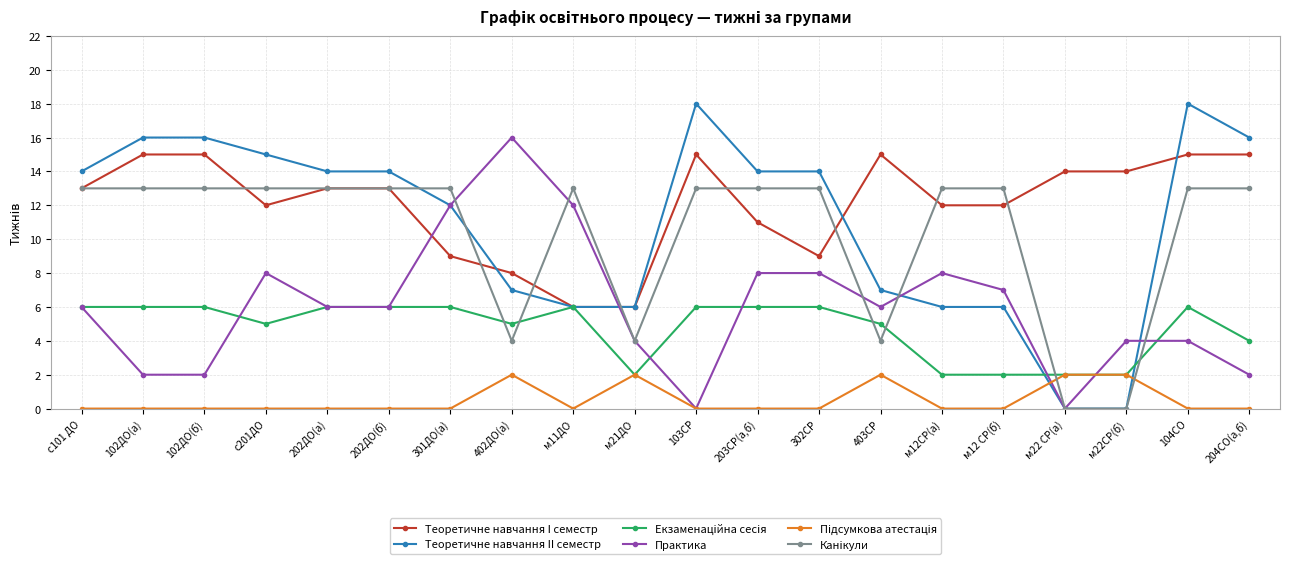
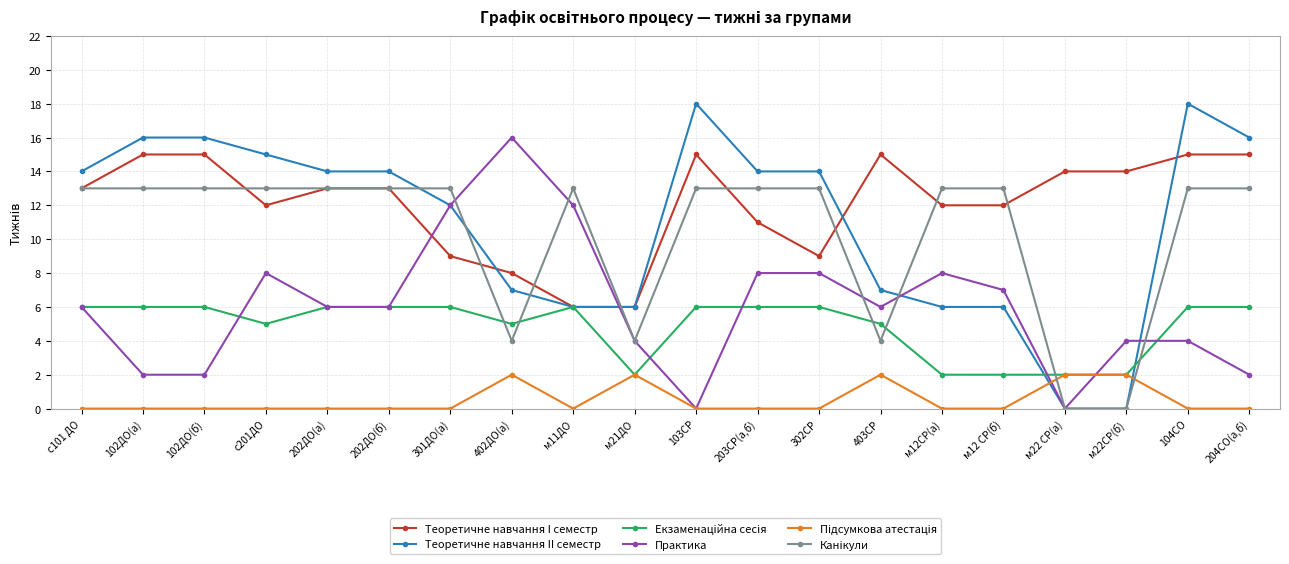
  {
    "Теоретичне навчання І семестр": {
      "102ДО(а)": 15,
      "102ДО(б)": 15,
      "с201ДО": 12,
      "301ДО(а)": 9,
      "402ДО(а)": 8,
      "103СР": 15,
      "203СР(а,б)": 11,
      "302СР": 9,
      "403СР": 15,
      "м12СР(а)": 12,
      "м12 СР(б)": 12,
      "м22 СР(а)": 14,
      "м22СР(б)": 14,
      "104СО": 15,
      "204СО(а,б)": 15
    },
    "Теоретичне навчання ІІ семестр": {
      "с101 ДО": 14,
      "102ДО(а)": 16,
      "102ДО(б)": 16,
      "с201ДО": 15,
      "202ДО(а)": 14,
      "202ДО(б)": 14,
      "402ДО(а)": 7,
      "103СР": 18,
      "203СР(а,б)": 14,
      "302СР": 14,
      "403СР": 7,
      "м12СР(а)": 6,
      "м12 СР(б)": 6,
      "104СО": 18,
      "204СО(а,б)": 16
    },
    "Екзаменаційна сесія": {
      "102ДО(а)": 6,
      "102ДО(б)": 6,
      "с201ДО": 5,
      "301ДО(а)": 6,
      "402ДО(а)": 5,
      "103СР": 6,
      "203СР(а,б)": 6,
      "302СР": 6,
      "403СР": 5,
      "м12СР(а)": 2,
      "м12 СР(б)": 2,
      "104СО": 6,
-     "204СО(а,б)": 4
+     "204СО(а,б)": 6
    },
    "Практика": {
      "102ДО(а)": 2,
      "102ДО(б)": 2,
      "с201ДО": 8,
      "402ДО(а)": 16,
      "м11ДО": 12,
      "203СР(а,б)": 8,
      "302СР": 8,
      "403СР": 6,
      "м12СР(а)": 8,
      "м12 СР(б)": 7,
      "м22СР(б)": 4,
      "104СО": 4,
      "204СО(а,б)": 2
    },
    "Підсумкова атестація": {
      "с101 ДО": 0,
      "102ДО(а)": 0,
      "102ДО(б)": 0,
      "с201ДО": 0,
      "202ДО(а)": 0,
      "202ДО(б)": 0,
      "301ДО(а)": 0,
      "402ДО(а)": 2,
      "м11ДО": 0,
      "203СР(а,б)": 0,
      "302СР": 0,
      "403СР": 2,
      "м12СР(а)": 0,
      "м12 СР(б)": 0,
      "104СО": 0,
      "204СО(а,б)": 0
    },
    "Канікули": {
      "102ДО(а)": 13,
      "102ДО(б)": 13,
      "с201ДО": 13,
      "301ДО(а)": 13,
      "402ДО(а)": 4,
      "м11ДО": 13,
      "103СР": 13,
      "203СР(а,б)": 13,
      "302СР": 13,
      "403СР": 4,
      "м12СР(а)": 13,
      "м12 СР(б)": 13,
      "104СО": 13,
      "204СО(а,б)": 13
    }
  }
